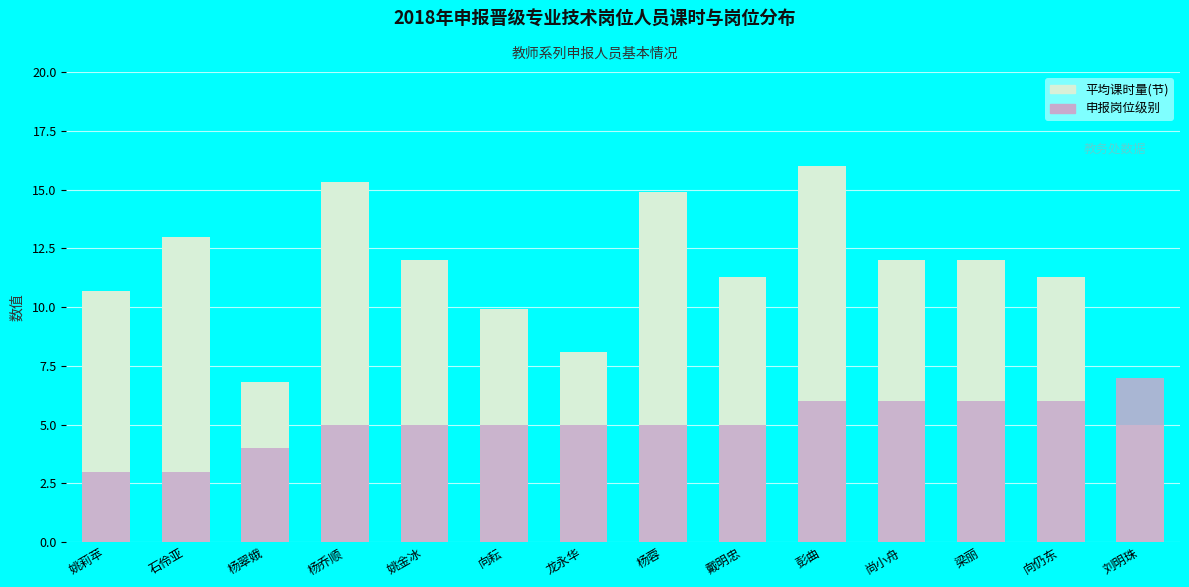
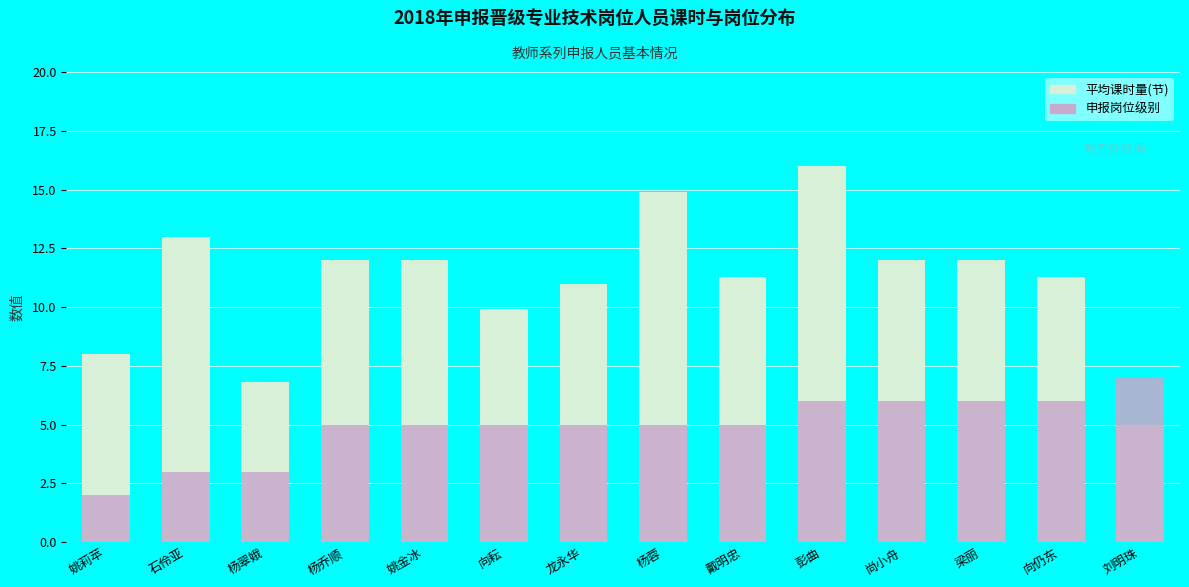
  {
    "平均课时量(节)": {
-     "姚莉苹": 10.7,
+     "姚莉苹": 8.0,
      "石伶亚": 13.0,
      "杨翠娥": 6.8,
-     "杨乔顺": 15.3,
+     "杨乔顺": 12.0,
      "姚金冰": 12.0,
      "向耘": 9.9,
-     "龙永华": 8.1,
+     "龙永华": 11.0,
      "杨蓉": 14.9,
      "戴明忠": 11.3,
      "彭曲": 16.0,
      "尚小舟": 12.0,
      "梁丽": 12.0,
      "向仍东": 11.3
    },
    "申报岗位级别": {
-     "姚莉苹": 3,
-     "杨翠娥": 4,
+     "姚莉苹": 2,
+     "杨翠娥": 3,
      "刘明珠": 7
    }
  }
